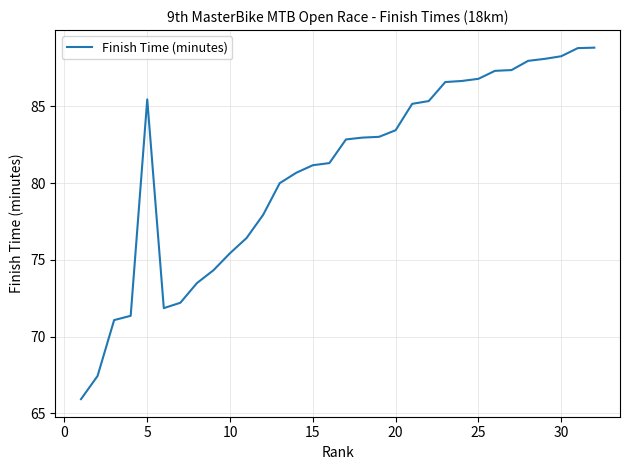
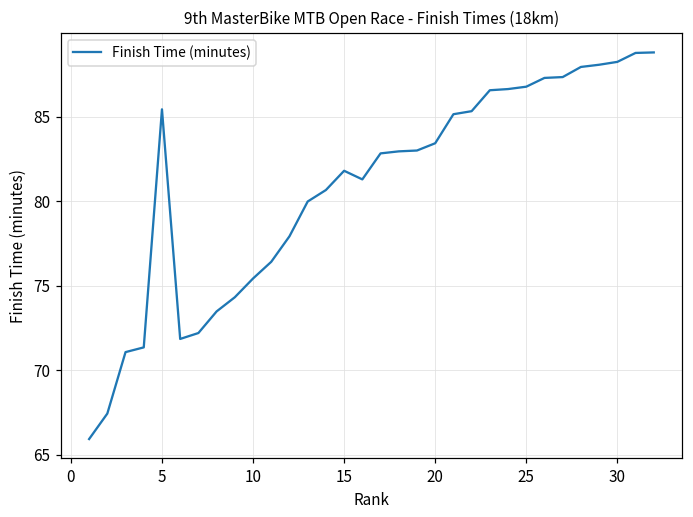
  {
    "5": 85.5,
    "10": 75.4,
-   "15": 81.2,
+   "15": 81.8,
    "20": 83.4,
    "25": 86.8,
    "30": 88.3
  }
